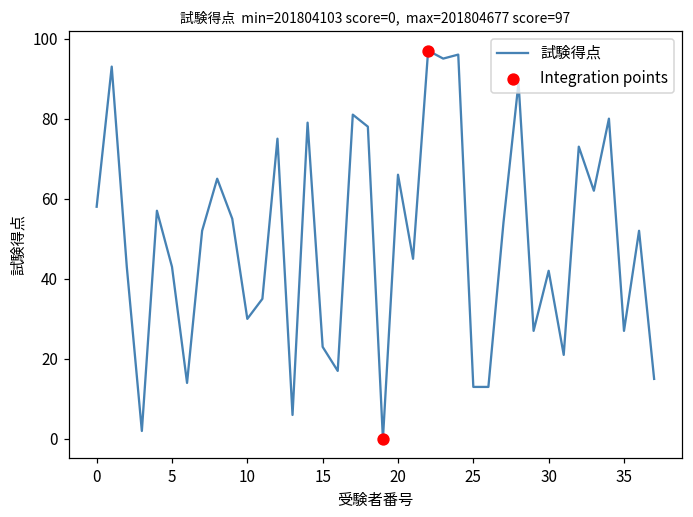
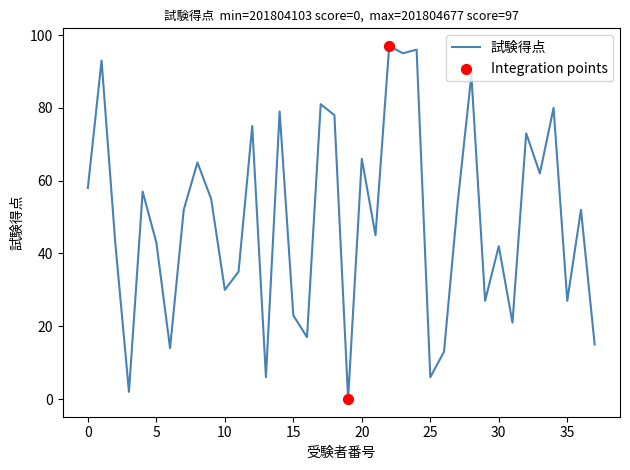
  {
    "試験得点": {
      "0": 58,
      "5": 43,
      "10": 30,
      "15": 23,
      "20": 66,
-     "25": 13,
+     "25": 6,
      "30": 42,
      "35": 27
    }
  }
